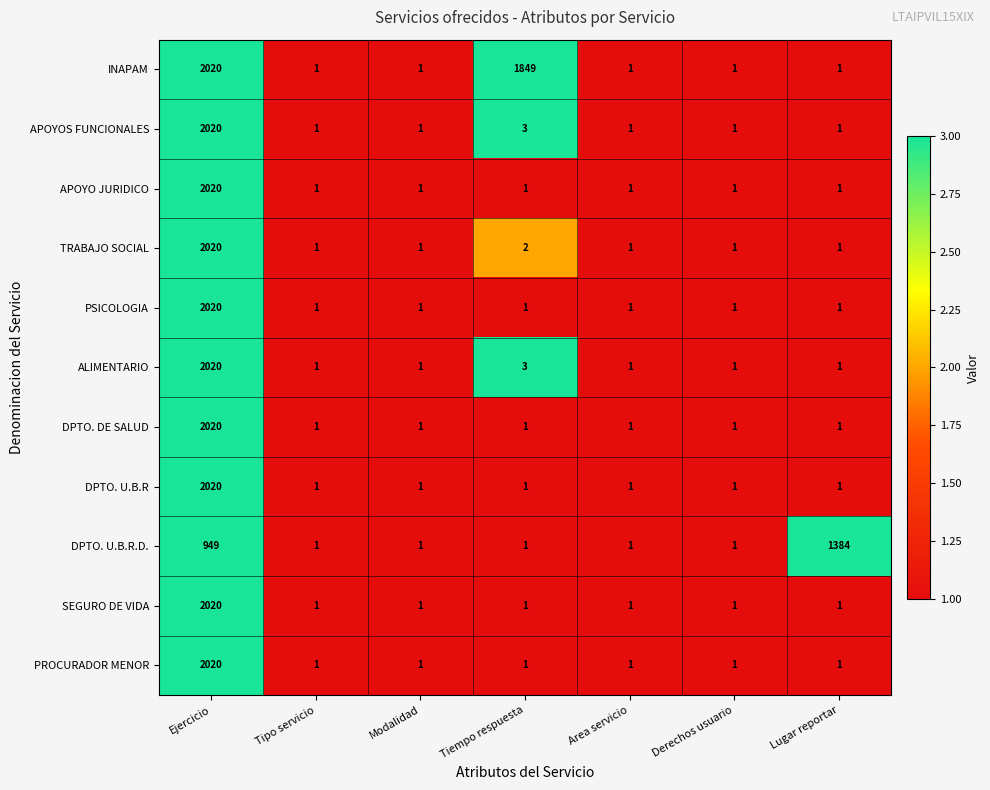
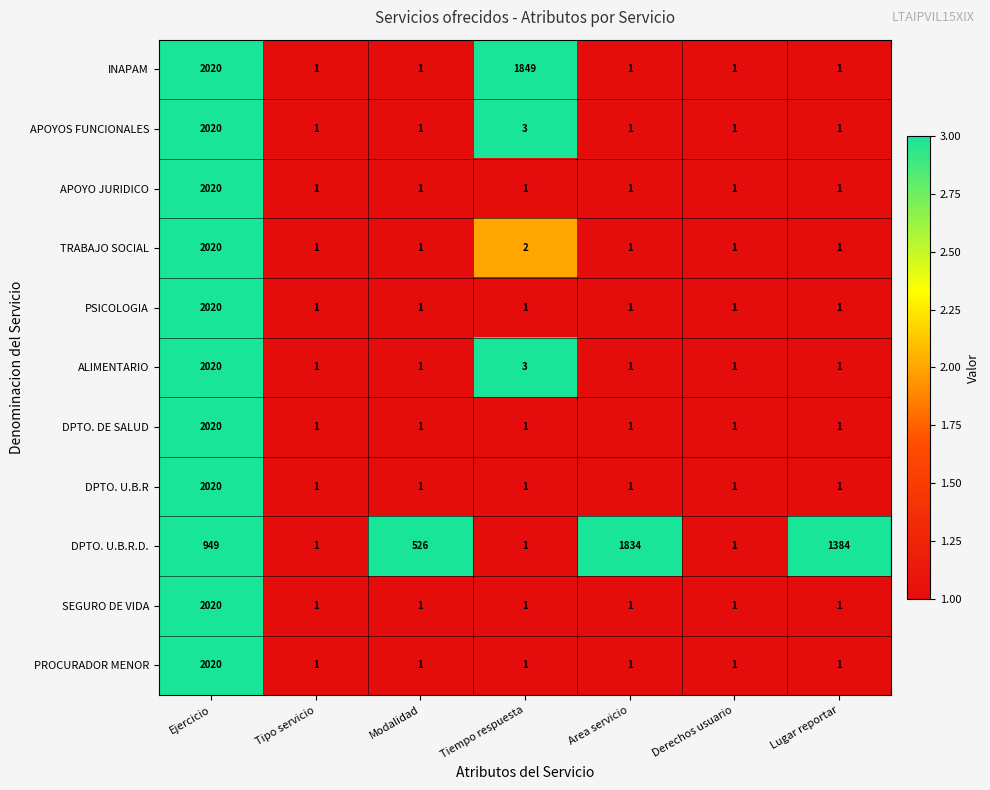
  {
    "INAPAM": {
      "Ejercicio": 2020,
      "Tipo servicio": 1,
      "Modalidad": 1,
      "Tiempo respuesta": 1849,
      "Area servicio": 1,
      "Derechos usuario": 1,
      "Lugar reportar": 1
    },
    "APOYOS FUNCIONALES": {
      "Ejercicio": 2020,
      "Tipo servicio": 1,
      "Modalidad": 1,
      "Tiempo respuesta": 3,
      "Area servicio": 1,
      "Derechos usuario": 1,
      "Lugar reportar": 1
    },
    "APOYO JURIDICO": {
      "Ejercicio": 2020,
      "Tipo servicio": 1,
      "Modalidad": 1,
      "Tiempo respuesta": 1,
      "Area servicio": 1,
      "Derechos usuario": 1,
      "Lugar reportar": 1
    },
    "TRABAJO SOCIAL": {
      "Ejercicio": 2020,
      "Tipo servicio": 1,
      "Modalidad": 1,
      "Tiempo respuesta": 2,
      "Area servicio": 1,
      "Derechos usuario": 1,
      "Lugar reportar": 1
    },
    "PSICOLOGIA": {
      "Ejercicio": 2020,
      "Tipo servicio": 1,
      "Modalidad": 1,
      "Tiempo respuesta": 1,
      "Area servicio": 1,
      "Derechos usuario": 1,
      "Lugar reportar": 1
    },
    "ALIMENTARIO": {
      "Ejercicio": 2020,
      "Tipo servicio": 1,
      "Modalidad": 1,
      "Tiempo respuesta": 3,
      "Area servicio": 1,
      "Derechos usuario": 1,
      "Lugar reportar": 1
    },
    "DPTO. DE SALUD": {
      "Ejercicio": 2020,
      "Tipo servicio": 1,
      "Modalidad": 1,
      "Tiempo respuesta": 1,
      "Area servicio": 1,
      "Derechos usuario": 1,
      "Lugar reportar": 1
    },
    "DPTO. U.B.R": {
      "Ejercicio": 2020,
      "Tipo servicio": 1,
      "Modalidad": 1,
      "Tiempo respuesta": 1,
      "Area servicio": 1,
      "Derechos usuario": 1,
      "Lugar reportar": 1
    },
    "DPTO. U.B.R.D.": {
      "Ejercicio": 949,
      "Tipo servicio": 1,
-     "Modalidad": 1,
+     "Modalidad": 526,
      "Tiempo respuesta": 1,
-     "Area servicio": 1,
+     "Area servicio": 1834,
      "Derechos usuario": 1,
      "Lugar reportar": 1384
    },
    "SEGURO DE VIDA": {
      "Ejercicio": 2020,
      "Tipo servicio": 1,
      "Modalidad": 1,
      "Tiempo respuesta": 1,
      "Area servicio": 1,
      "Derechos usuario": 1,
      "Lugar reportar": 1
    },
    "PROCURADOR MENOR": {
      "Ejercicio": 2020,
      "Tipo servicio": 1,
      "Modalidad": 1,
      "Tiempo respuesta": 1,
      "Area servicio": 1,
      "Derechos usuario": 1,
      "Lugar reportar": 1
    }
  }
